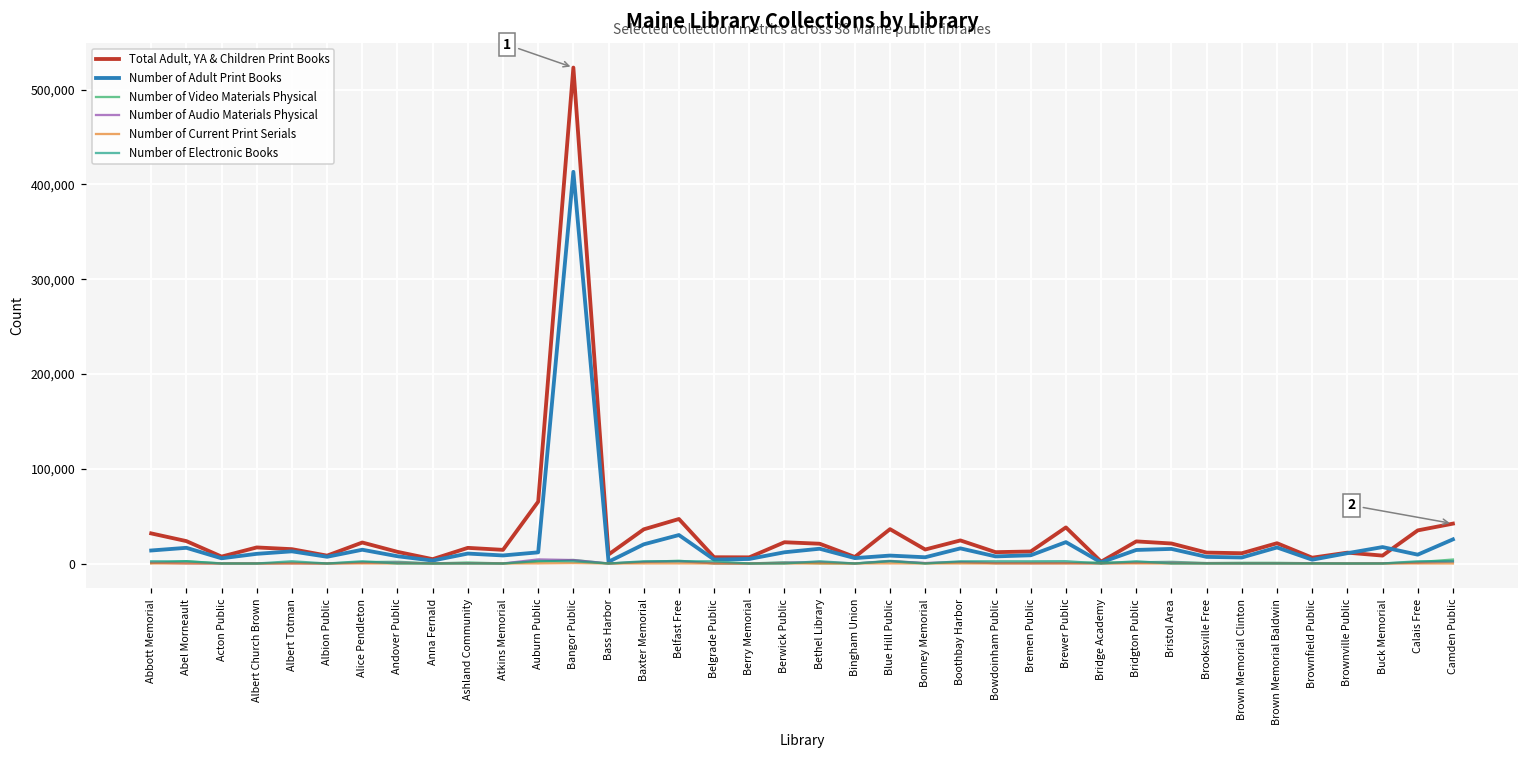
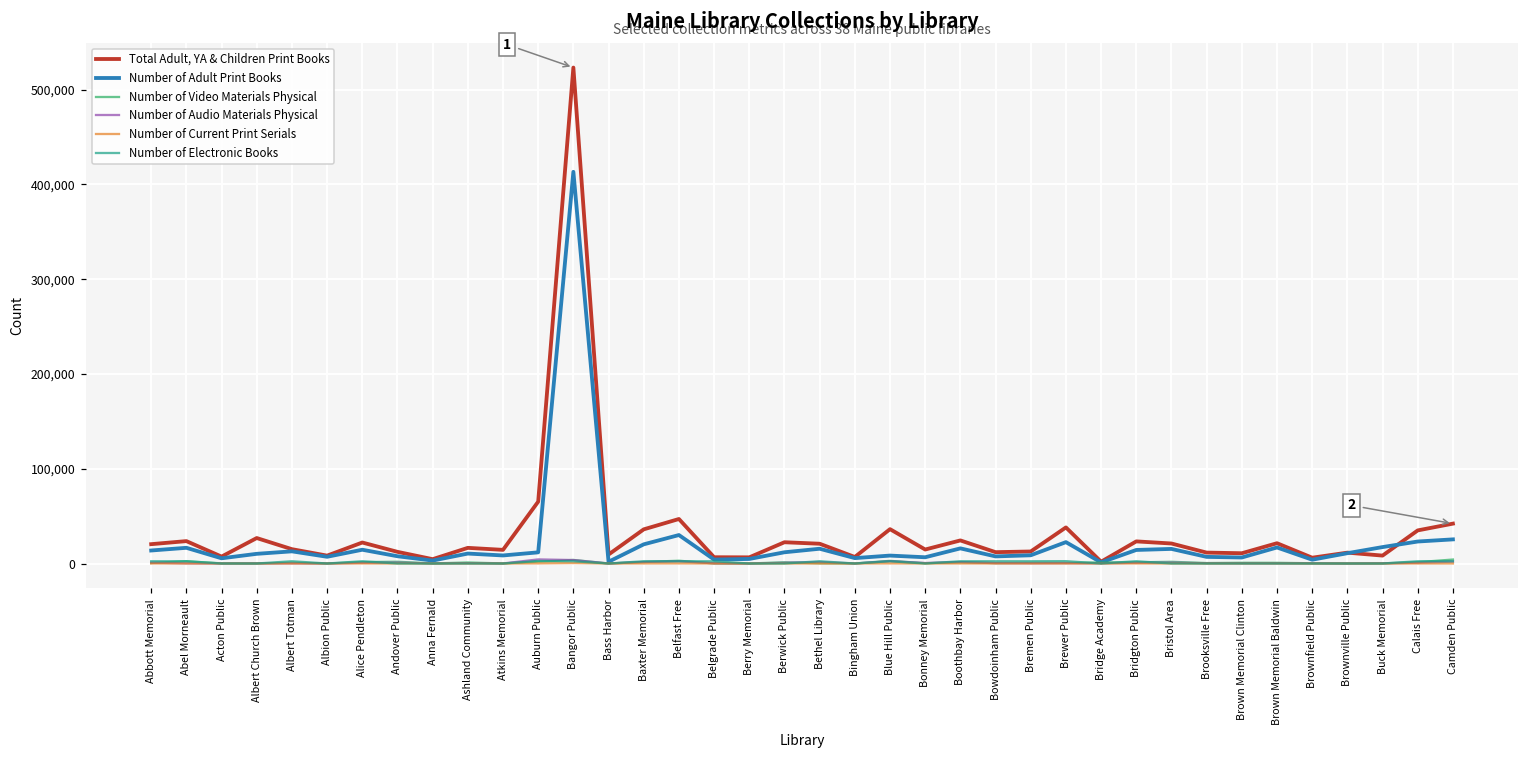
  {
    "Total Adult, YA & Children Print Books": {
-     "Abbott Memorial": "30,000",
+     "Abbott Memorial": "20,000",
      "Abel Morneault": "20,000",
-     "Albert Church Brown": "20,000",
+     "Albert Church Brown": "30,000",
      "Alice Pendleton": "20,000",
      "Andover Public": "10,000",
      "Ashland Community": "20,000",
      "Atkins Memorial": "10,000",
      "Auburn Public": "70,000",
      "Bass Harbor": "10,000",
      "Baxter Memorial": "40,000",
      "Belfast Free": "50,000",
      "Berwick Public": "20,000",
      "Bethel Library": "20,000",
      "Blue Hill Public": "40,000",
      "Bonney Memorial": "10,000",
      "Boothbay Harbor": "20,000",
      "Bowdoinham Public": "10,000",
      "Bremen Public": "10,000",
      "Brewer Public": "40,000",
      "Bridgton Public": "20,000",
      "Bristol Area": "20,000",
      "Brooksville Free": "10,000",
      "Brown Memorial Clinton": "10,000",
      "Brown Memorial Baldwin": "20,000",
      "Buck Memorial": "10,000",
      "Calais Free": "30,000"
    },
    "Number of Adult Print Books": {
      "Abbott Memorial": "10,000",
      "Abel Morneault": "20,000",
      "Albert Church Brown": "10,000",
      "Alice Pendleton": "10,000",
      "Andover Public": "10,000",
      "Ashland Community": "10,000",
      "Atkins Memorial": "10,000",
      "Auburn Public": "10,000",
      "Bangor Public": "410,000",
      "Baxter Memorial": "20,000",
      "Belfast Free": "30,000",
      "Berwick Public": "10,000",
      "Bethel Library": "20,000",
      "Blue Hill Public": "10,000",
      "Bonney Memorial": "10,000",
      "Boothbay Harbor": "20,000",
      "Bowdoinham Public": "10,000",
      "Bremen Public": "10,000",
      "Brewer Public": "20,000",
      "Bridgton Public": "10,000",
      "Bristol Area": "20,000",
      "Brooksville Free": "10,000",
      "Brown Memorial Clinton": "10,000",
      "Brown Memorial Baldwin": "20,000",
      "Buck Memorial": "20,000",
-     "Calais Free": "10,000",
+     "Calais Free": "20,000",
      "Camden Public": "30,000"
    }
  }
